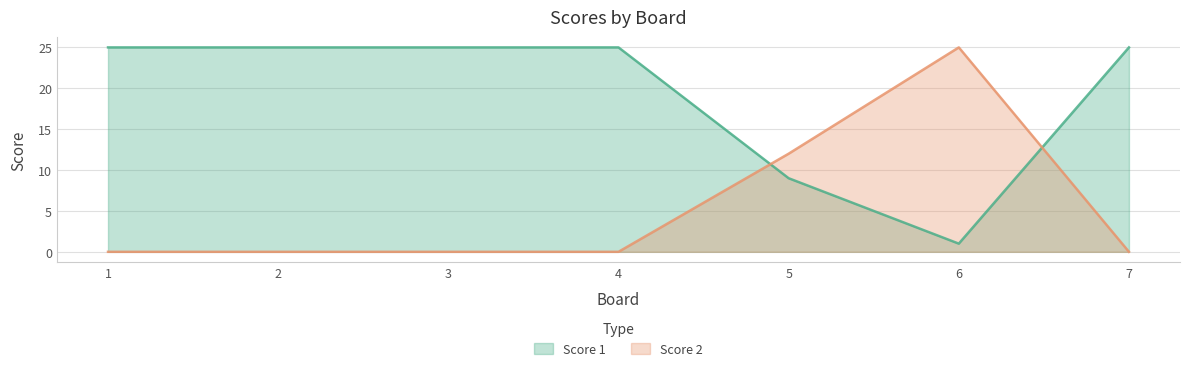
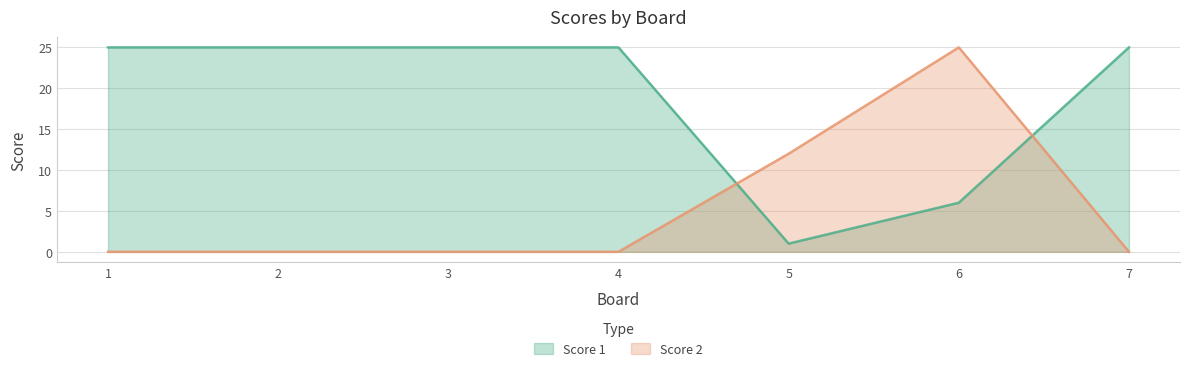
  {
    "Score 1": {
      "1": 25,
      "2": 25,
      "3": 25,
      "4": 25,
-     "5": 9,
-     "6": 1,
+     "5": 1,
+     "6": 6,
      "7": 25
    },
    "Score 2": {
      "1": 0,
      "2": 0,
      "3": 0,
      "4": 0,
      "5": 12,
      "6": 25,
      "7": 0
    }
  }
